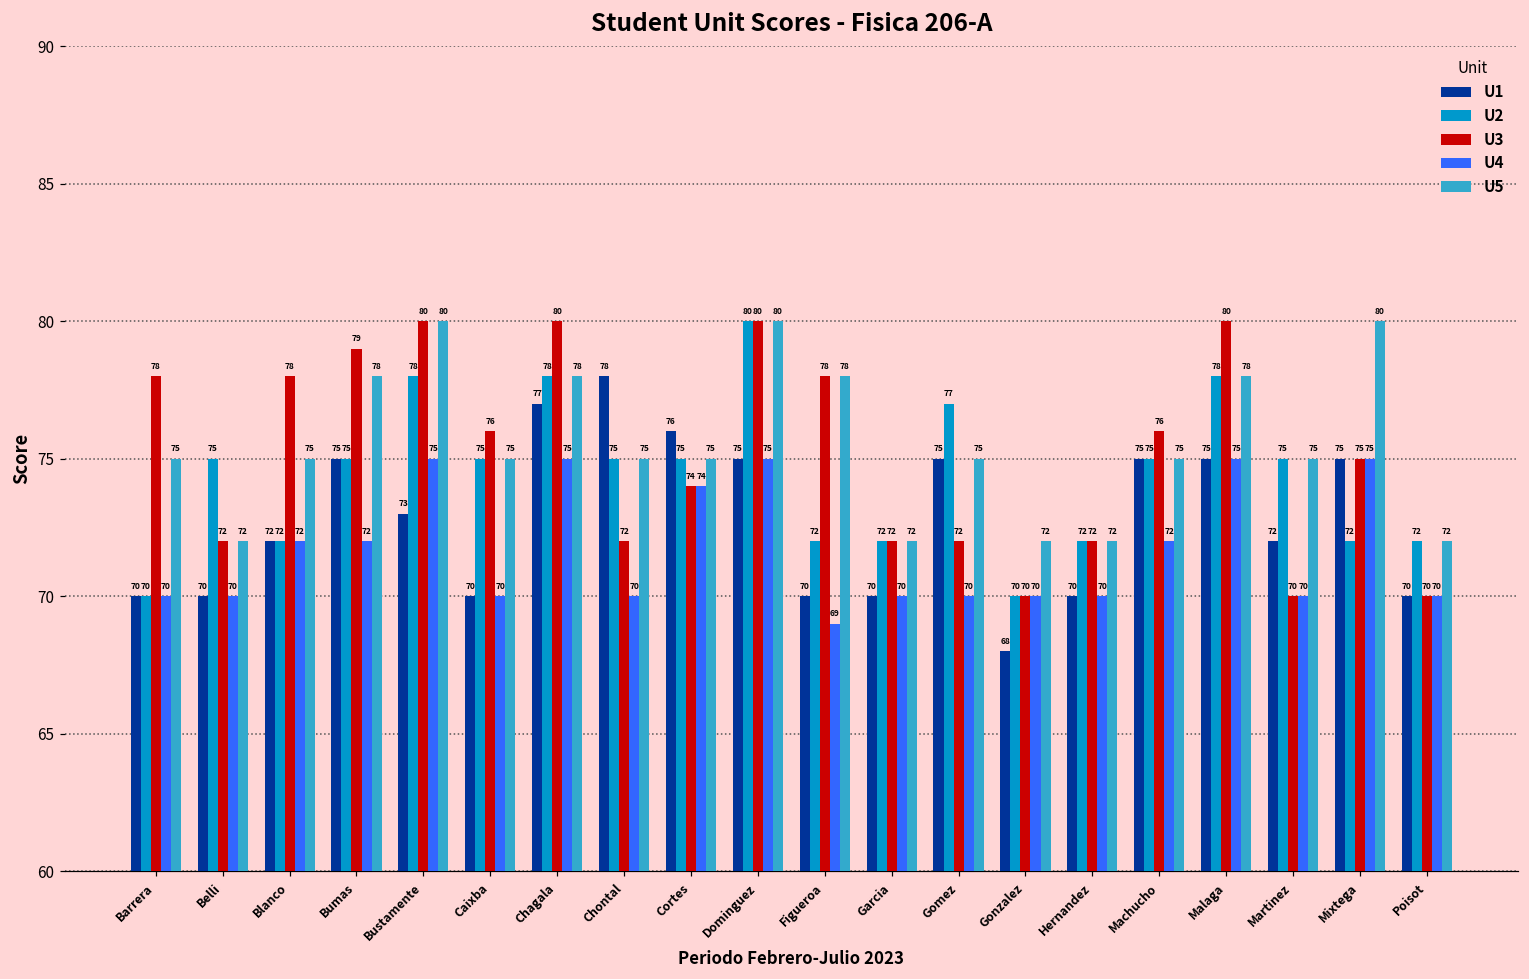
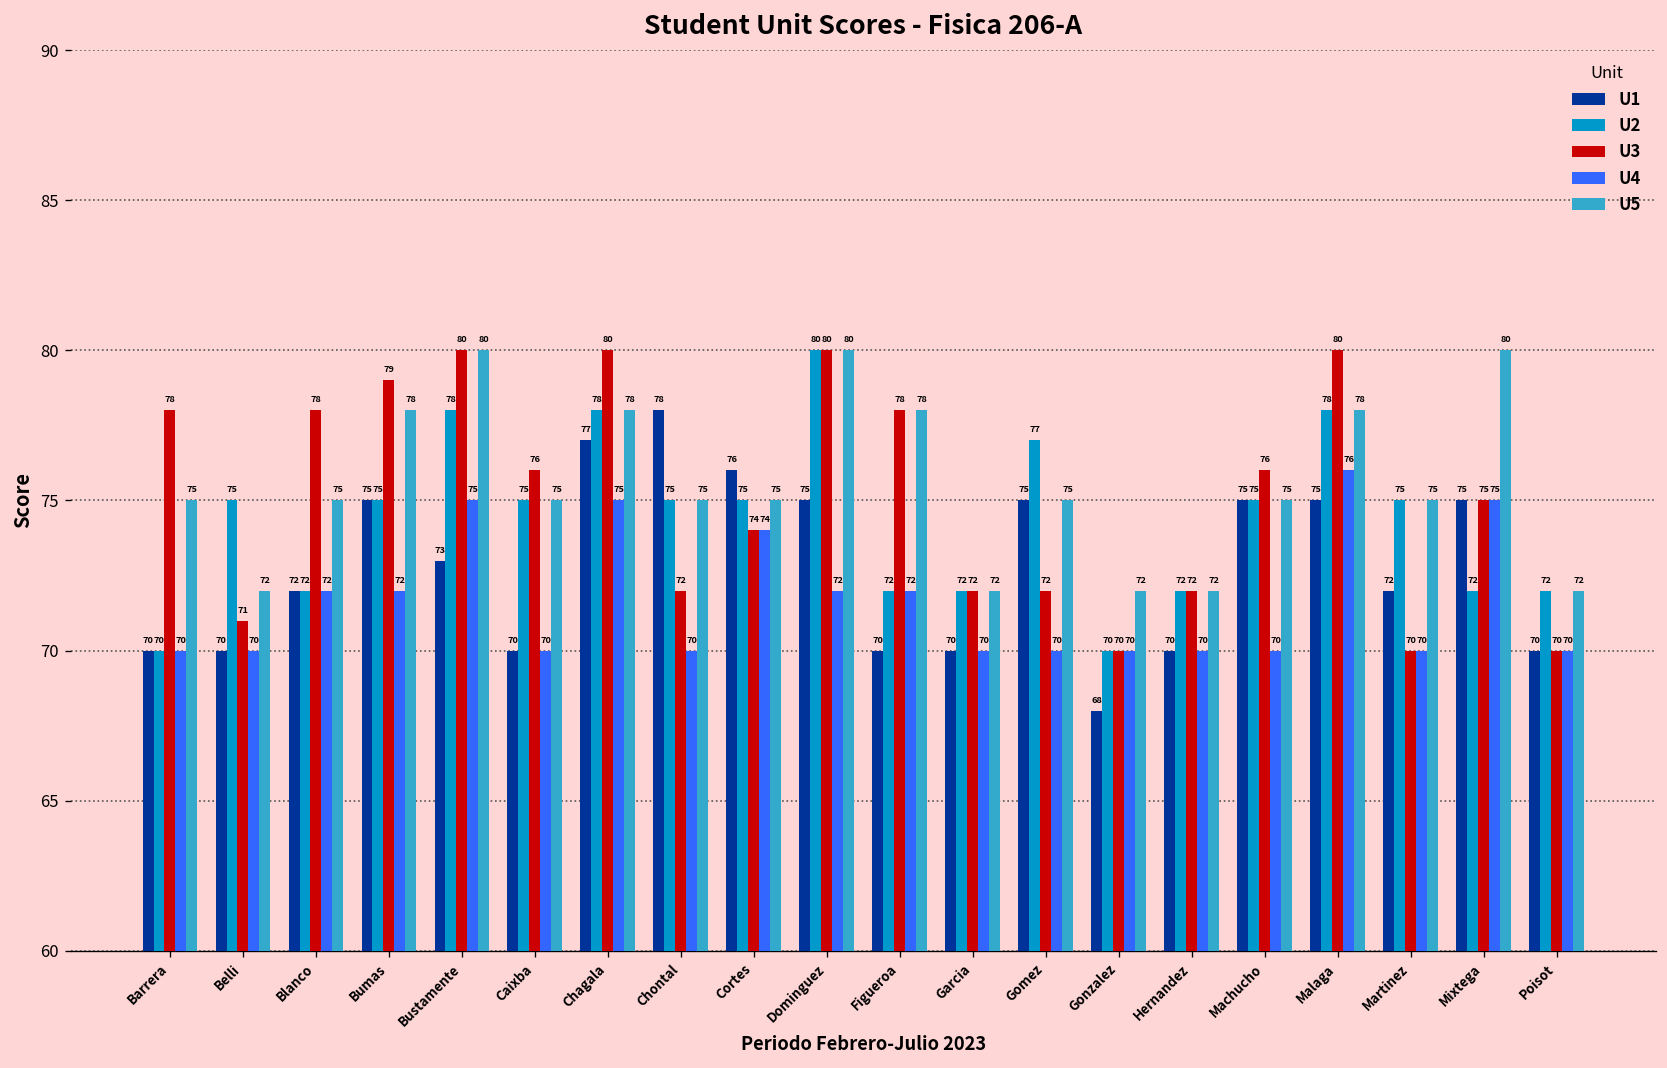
  {
    "U1": {
      "Barrera": 70,
      "Belli": 70,
      "Blanco": 72,
      "Bumas": 75,
      "Bustamente": 73,
      "Caixba": 70,
      "Chagala": 77,
      "Chontal": 78,
      "Cortes": 76,
      "Dominguez": 75,
      "Figueroa": 70,
      "Garcia": 70,
      "Gomez": 75,
      "Gonzalez": 68,
      "Hernandez": 70,
      "Machucho": 75,
      "Malaga": 75,
      "Martinez": 72,
      "Mixtega": 75,
      "Poisot": 70
    },
    "U3": {
      "Barrera": 78,
-     "Belli": 72,
+     "Belli": 71,
      "Blanco": 78,
      "Bumas": 79,
      "Bustamente": 80,
      "Caixba": 76,
      "Chagala": 80,
      "Chontal": 72,
      "Cortes": 74,
      "Dominguez": 80,
      "Figueroa": 78,
      "Garcia": 72,
      "Gomez": 72,
      "Gonzalez": 70,
      "Hernandez": 72,
      "Machucho": 76,
      "Malaga": 80,
      "Martinez": 70,
      "Mixtega": 75,
      "Poisot": 70
    },
    "U4": {
      "Barrera": 70,
      "Belli": 70,
      "Blanco": 72,
      "Bumas": 72,
      "Bustamente": 75,
      "Caixba": 70,
      "Chagala": 75,
      "Chontal": 70,
      "Cortes": 74,
-     "Dominguez": 75,
-     "Figueroa": 69,
+     "Dominguez": 72,
+     "Figueroa": 72,
      "Garcia": 70,
      "Gomez": 70,
      "Gonzalez": 70,
      "Hernandez": 70,
-     "Machucho": 72,
-     "Malaga": 75,
+     "Machucho": 70,
+     "Malaga": 76,
      "Martinez": 70,
      "Mixtega": 75,
      "Poisot": 70
    }
  }
